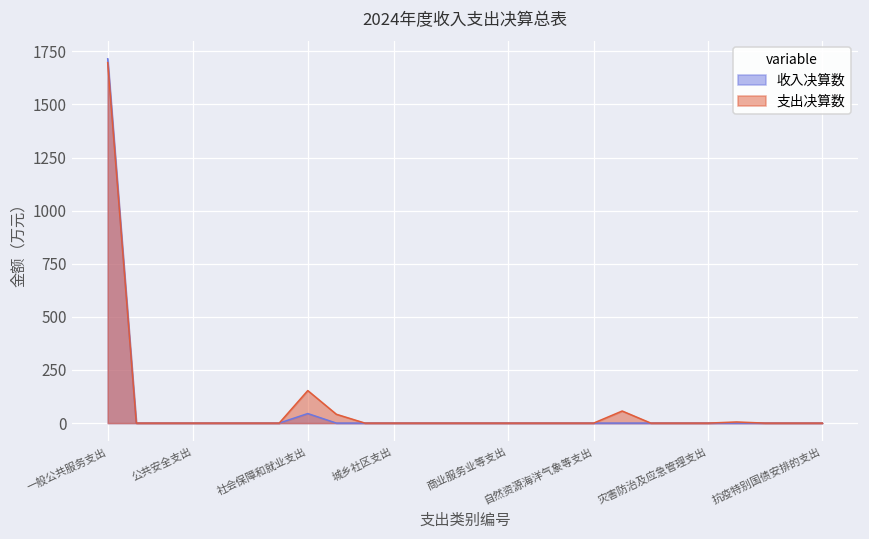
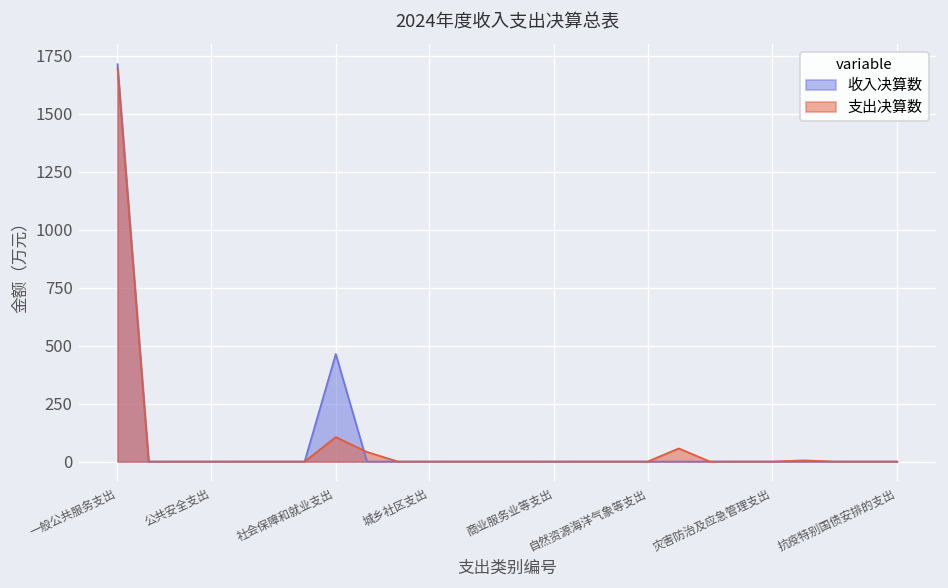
  {
    "收入决算数": {
      "一般公共服务支出": 1710,
-     "社会保障和就业支出": 40
+     "社会保障和就业支出": 460
    },
    "支出决算数": {
      "一般公共服务支出": 1700,
-     "社会保障和就业支出": 150
+     "社会保障和就业支出": 110
    }
  }
